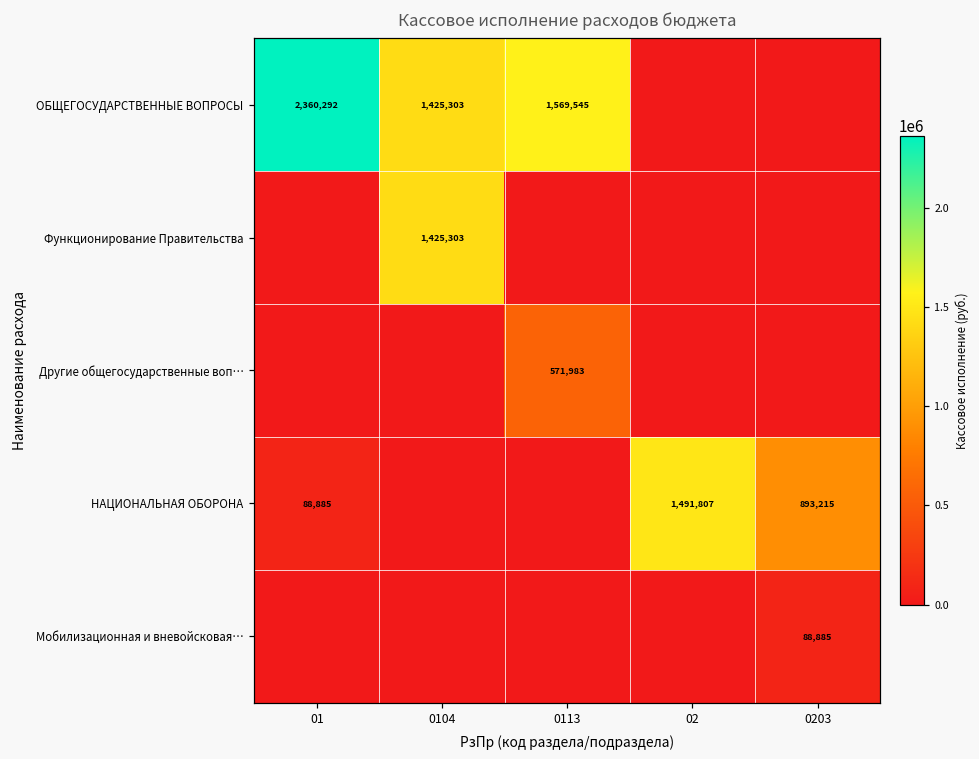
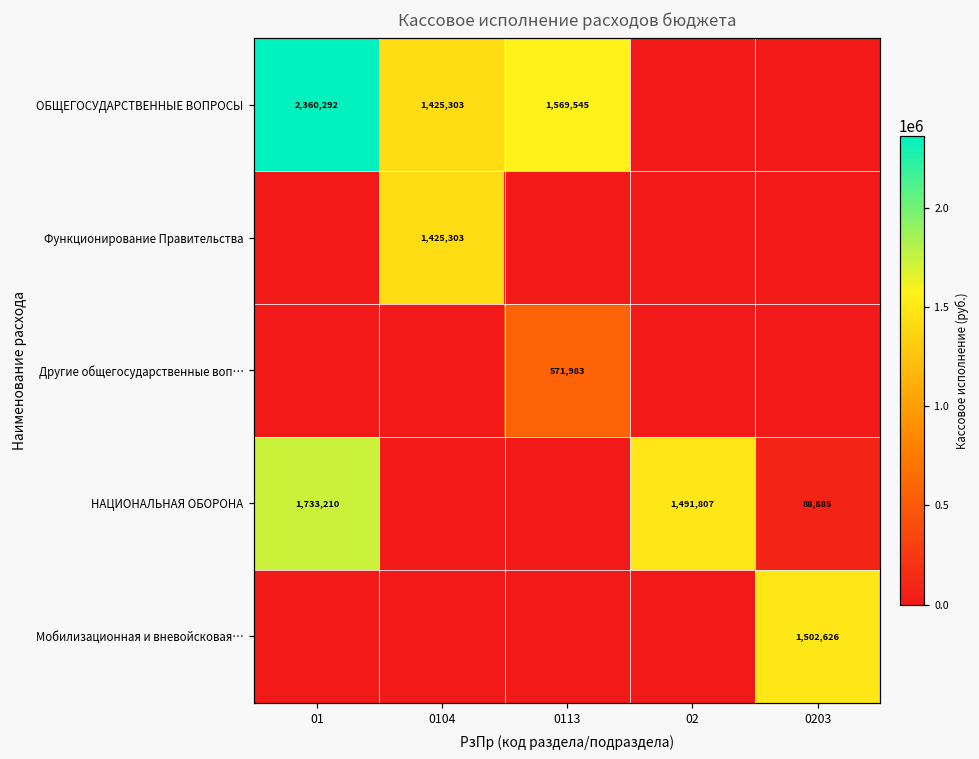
  {
    "ОБЩЕГОСУДАРСТВЕННЫЕ ВОПРОСЫ": {
      "01": "2,360,292",
      "0104": "1,425,303",
      "0113": "1,569,545"
    },
    "Функционирование Правительства": {
      "0104": "1,425,303"
    },
    "Другие общегосударственные воп…": {
      "0113": "571,983"
    },
    "НАЦИОНАЛЬНАЯ ОБОРОНА": {
-     "01": "88,885",
+     "01": "1,733,210",
      "02": "1,491,807",
-     "0203": "893,215"
+     "0203": "88,885"
    },
    "Мобилизационная и вневойсковая…": {
-     "0203": "88,885"
+     "0203": "1,502,626"
    }
  }
